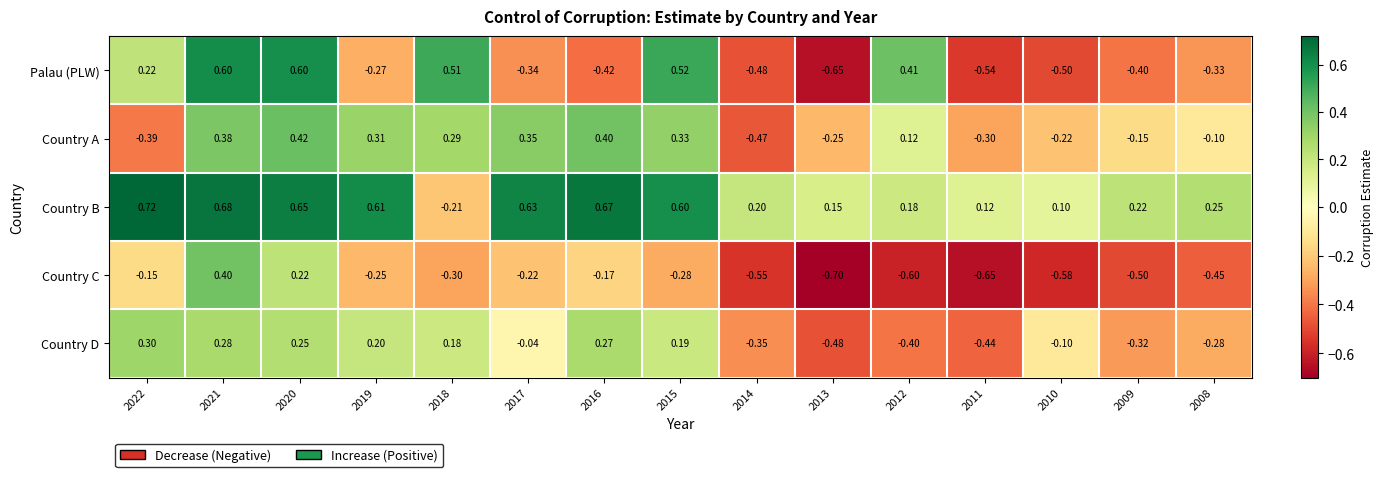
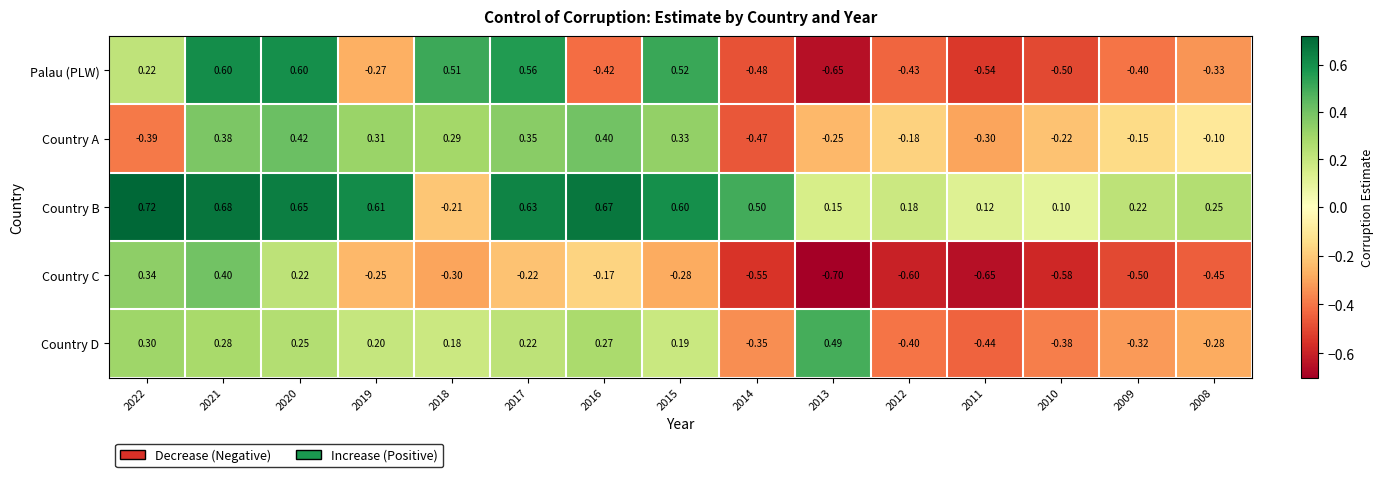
  {
    "Palau (PLW)": {
      "2022": 0.22,
      "2021": 0.60,
      "2020": 0.60,
      "2019": -0.27,
      "2018": 0.51,
-     "2017": -0.34,
+     "2017": 0.56,
      "2016": -0.42,
      "2015": 0.52,
      "2014": -0.48,
      "2013": -0.65,
-     "2012": 0.41,
+     "2012": -0.43,
      "2011": -0.54,
      "2010": -0.50,
      "2009": -0.40,
      "2008": -0.33
    },
    "Country A": {
      "2022": -0.39,
      "2021": 0.38,
      "2020": 0.42,
      "2019": 0.31,
      "2018": 0.29,
      "2017": 0.35,
      "2016": 0.40,
      "2015": 0.33,
      "2014": -0.47,
      "2013": -0.25,
-     "2012": 0.12,
+     "2012": -0.18,
      "2011": -0.30,
      "2010": -0.22,
      "2009": -0.15,
      "2008": -0.10
    },
    "Country B": {
      "2022": 0.72,
      "2021": 0.68,
      "2020": 0.65,
      "2019": 0.61,
      "2018": -0.21,
      "2017": 0.63,
      "2016": 0.67,
      "2015": 0.60,
-     "2014": 0.20,
+     "2014": 0.50,
      "2013": 0.15,
      "2012": 0.18,
      "2011": 0.12,
      "2010": 0.10,
      "2009": 0.22,
      "2008": 0.25
    },
    "Country C": {
-     "2022": -0.15,
+     "2022": 0.34,
      "2021": 0.40,
      "2020": 0.22,
      "2019": -0.25,
      "2018": -0.30,
      "2017": -0.22,
      "2016": -0.17,
      "2015": -0.28,
      "2014": -0.55,
      "2013": -0.70,
      "2012": -0.60,
      "2011": -0.65,
      "2010": -0.58,
      "2009": -0.50,
      "2008": -0.45
    },
    "Country D": {
      "2022": 0.30,
      "2021": 0.28,
      "2020": 0.25,
      "2019": 0.20,
      "2018": 0.18,
-     "2017": -0.04,
+     "2017": 0.22,
      "2016": 0.27,
      "2015": 0.19,
      "2014": -0.35,
-     "2013": -0.48,
+     "2013": 0.49,
      "2012": -0.40,
      "2011": -0.44,
-     "2010": -0.10,
+     "2010": -0.38,
      "2009": -0.32,
      "2008": -0.28
    }
  }
